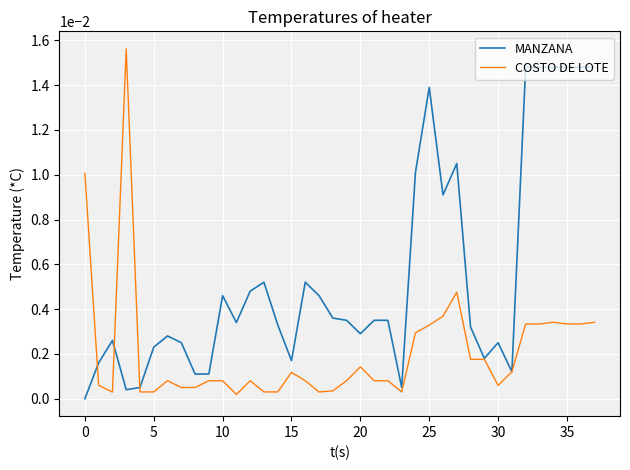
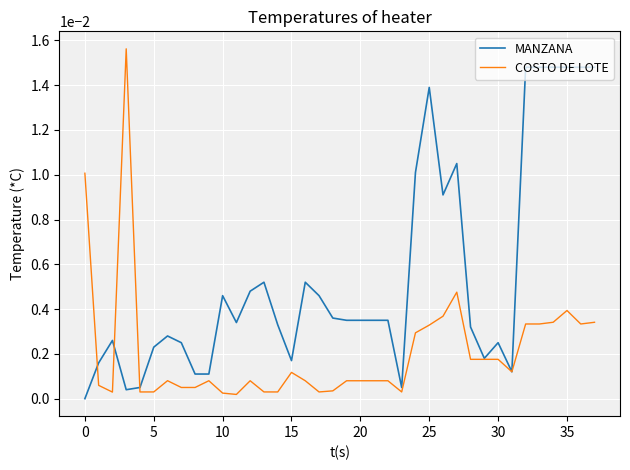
  {
    "MANZANA": {
      "0": 0.0000,
      "5": 0.0023,
      "10": 0.0046,
      "15": 0.0017,
-     "20": 0.0029,
+     "20": 0.0035,
      "25": 0.0139,
      "30": 0.0025
    },
    "COSTO DE LOTE": {
      "0": 0.0101,
      "5": 0.0003,
-     "10": 0.0008,
+     "10": 0.0002,
      "15": 0.0012,
-     "20": 0.0014,
+     "20": 0.0008,
      "25": 0.0033,
-     "30": 0.0006,
-     "35": 0.0033
+     "30": 0.0018,
+     "35": 0.0039
    }
  }
